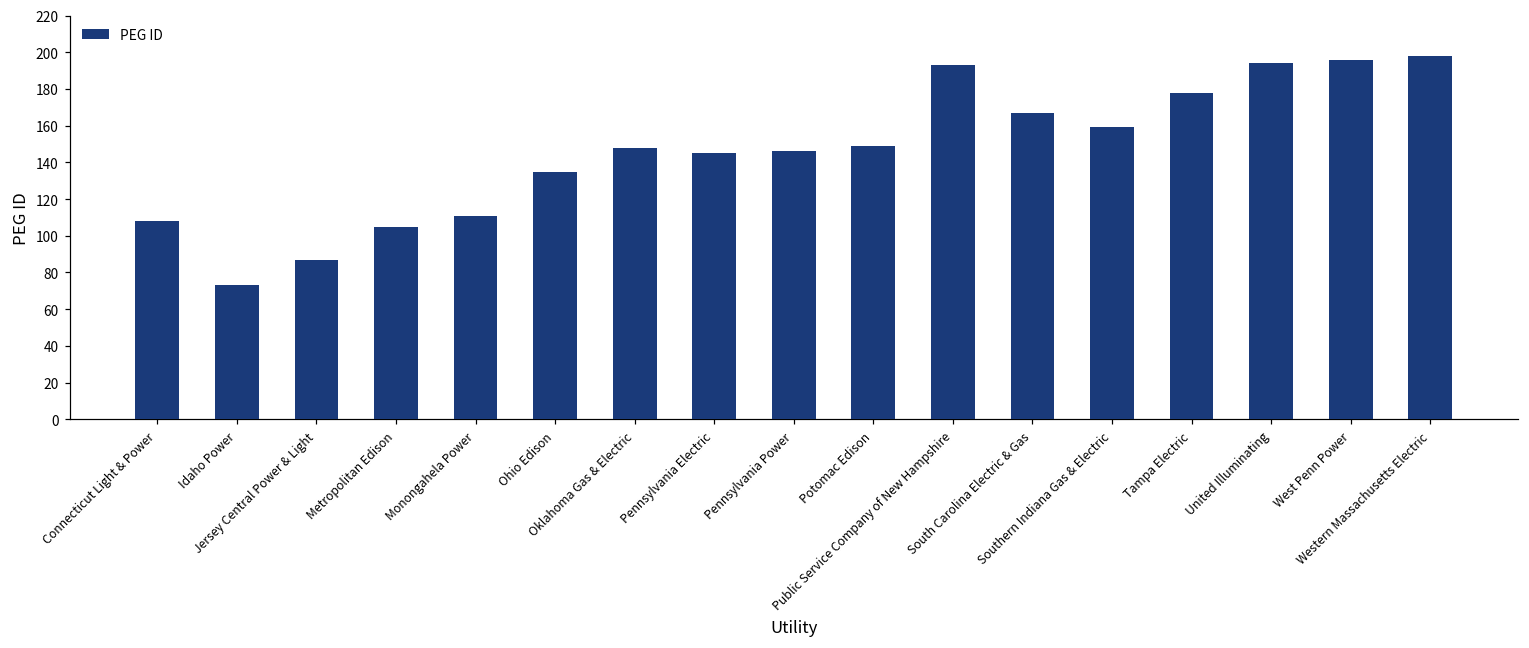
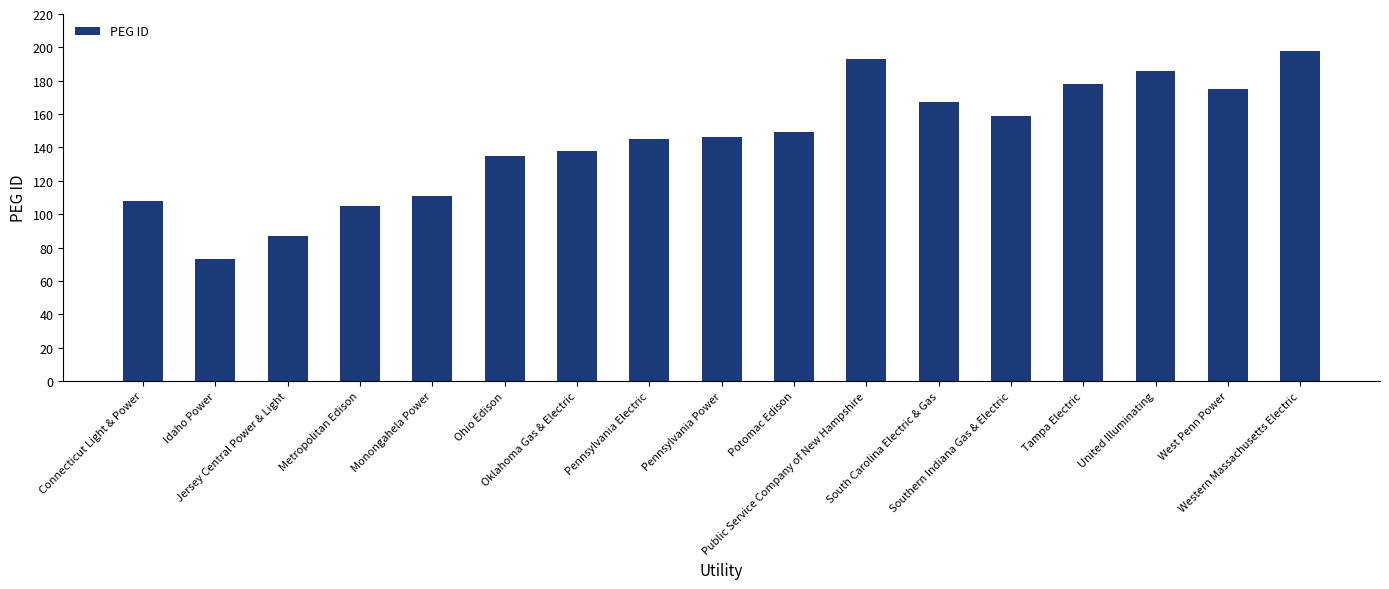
  {
    "Connecticut Light & Power": 108,
    "Idaho Power": 73,
    "Jersey Central Power & Light": 87,
    "Metropolitan Edison": 105,
    "Monongahela Power": 111,
    "Ohio Edison": 135,
-   "Oklahoma Gas & Electric": 148,
+   "Oklahoma Gas & Electric": 138,
    "Pennsylvania Electric": 145,
    "Pennsylvania Power": 146,
    "Potomac Edison": 149,
    "Public Service Company of New Hampshire": 193,
    "South Carolina Electric & Gas": 167,
    "Southern Indiana Gas & Electric": 159,
    "Tampa Electric": 178,
-   "United Illuminating": 194,
-   "West Penn Power": 196,
+   "United Illuminating": 186,
+   "West Penn Power": 175,
    "Western Massachusetts Electric": 198
  }
